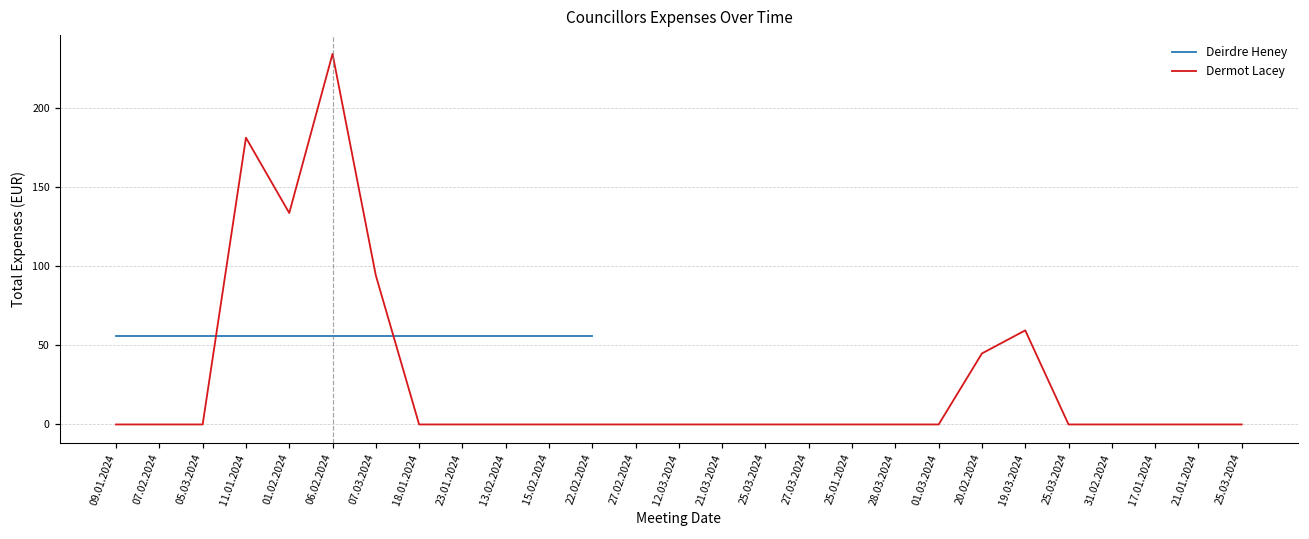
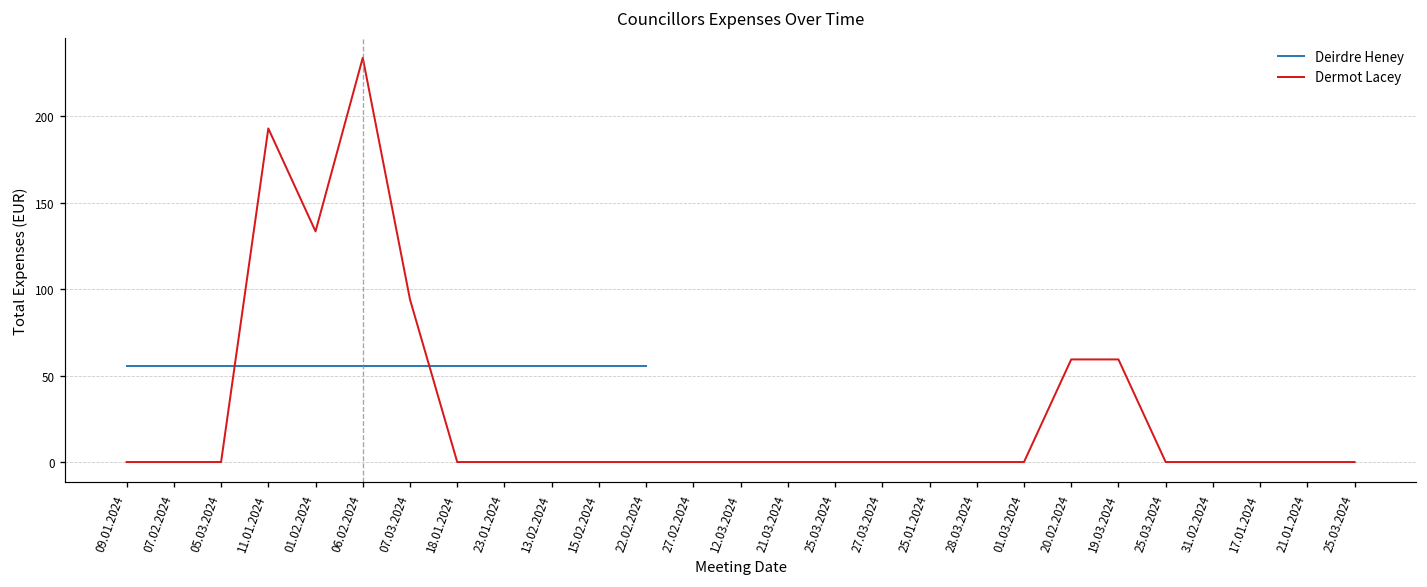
  {
    "Deirdre Heney": {
      "09.01.2024": 56,
      "07.02.2024": 56,
      "05.03.2024": 56,
      "11.01.2024": 56,
      "01.02.2024": 56,
      "06.02.2024": 56,
      "07.03.2024": 56,
      "18.01.2024": 56,
      "23.01.2024": 56,
      "13.02.2024": 56,
      "15.02.2024": 56,
      "22.02.2024": 56
    },
    "Dermot Lacey": {
      "09.01.2024": 0,
      "07.02.2024": 0,
      "05.03.2024": 0,
-     "11.01.2024": 181,
+     "11.01.2024": 193,
      "01.02.2024": 133,
      "06.02.2024": 234,
      "07.03.2024": 94,
      "18.01.2024": 0,
      "23.01.2024": 0,
      "13.02.2024": 0,
      "15.02.2024": 0,
      "22.02.2024": 0,
      "27.02.2024": 0,
      "12.03.2024": 0,
      "21.03.2024": 0,
      "27.03.2024": 0,
      "25.01.2024": 0,
      "28.03.2024": 0,
      "01.03.2024": 0,
-     "20.02.2024": 45,
+     "20.02.2024": 59,
      "19.03.2024": 59,
      "31.02.2024": 0,
      "17.01.2024": 0,
      "21.01.2024": 0
    }
  }
